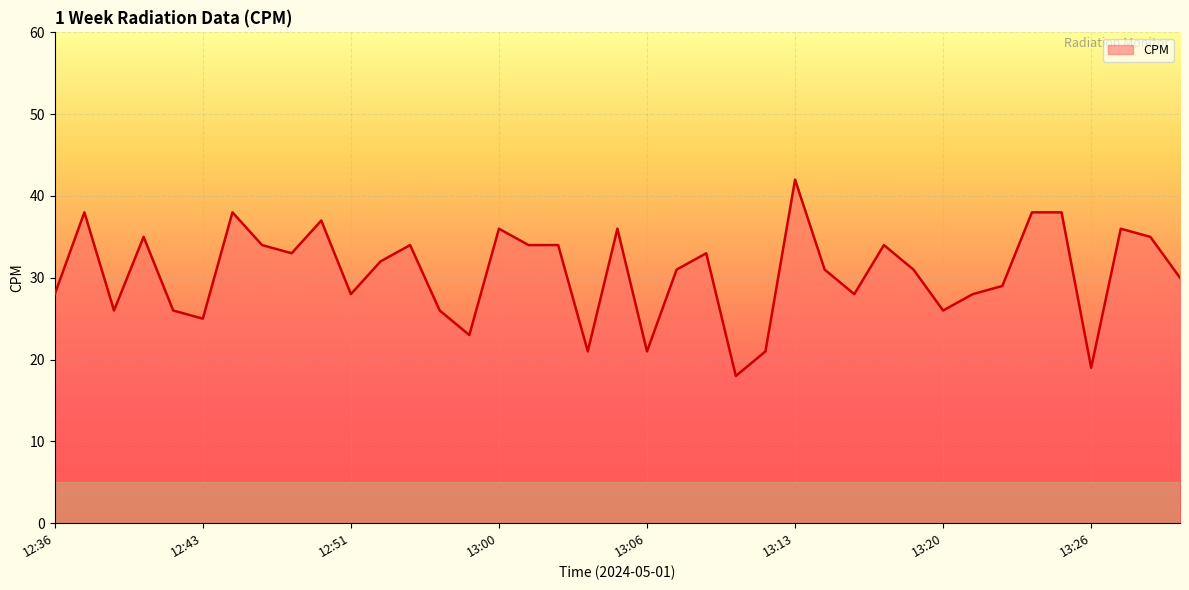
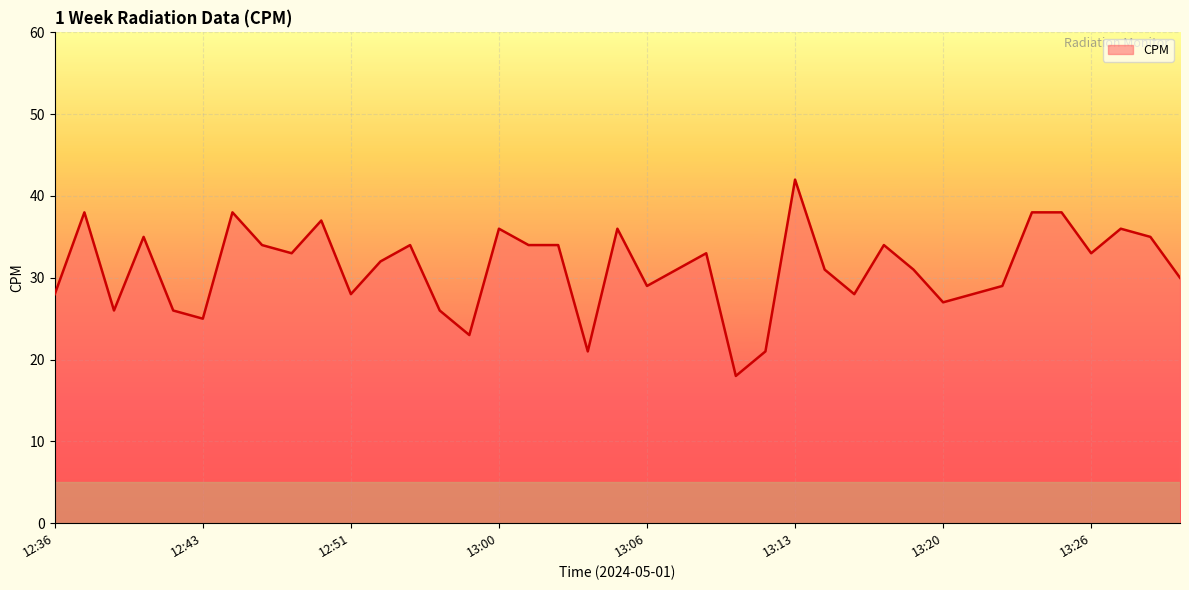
  {
    "12:36": 28,
    "12:43": 25,
    "12:51": 28,
    "13:00": 36,
-   "13:06": 21,
+   "13:06": 29,
    "13:13": 42,
-   "13:20": 26,
-   "13:26": 19
+   "13:20": 27,
+   "13:26": 33
  }
